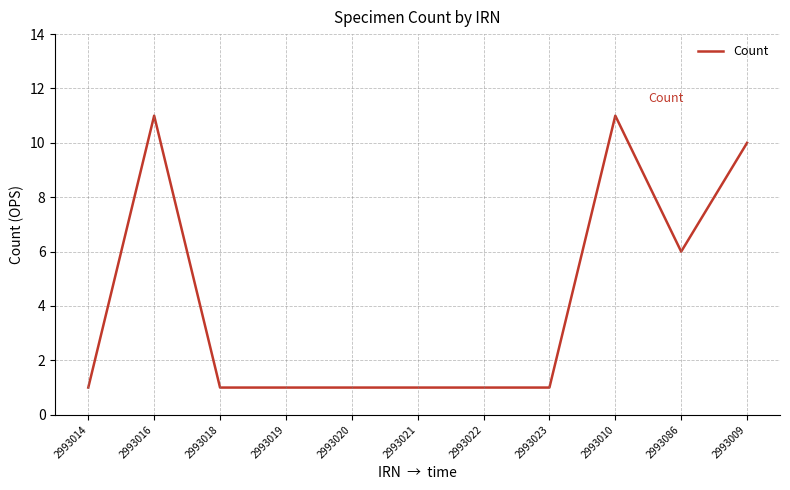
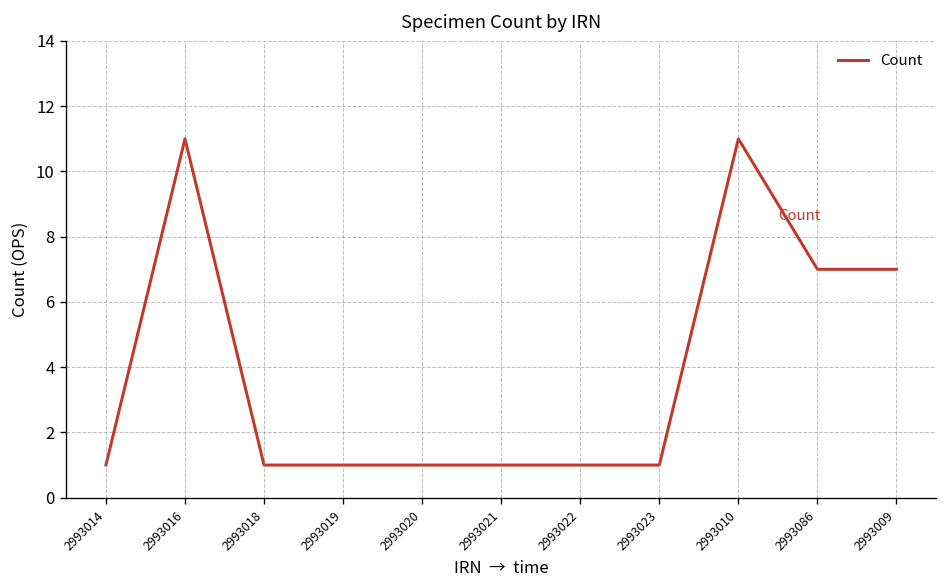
  {
    "2993014": 1,
    "2993016": 11,
    "2993018": 1,
    "2993019": 1,
    "2993020": 1,
    "2993021": 1,
    "2993022": 1,
    "2993023": 1,
    "2993010": 11,
-   "2993086": 6,
-   "2993009": 10
+   "2993086": 7,
+   "2993009": 7
  }
